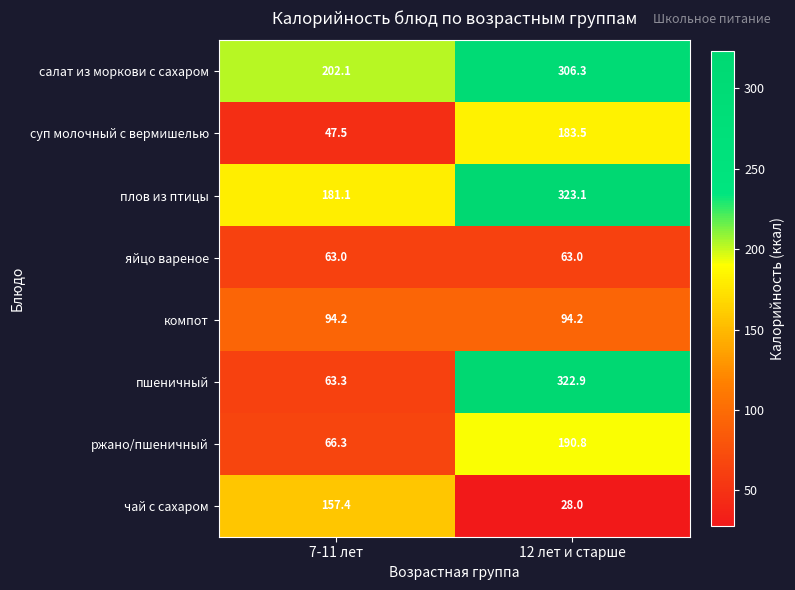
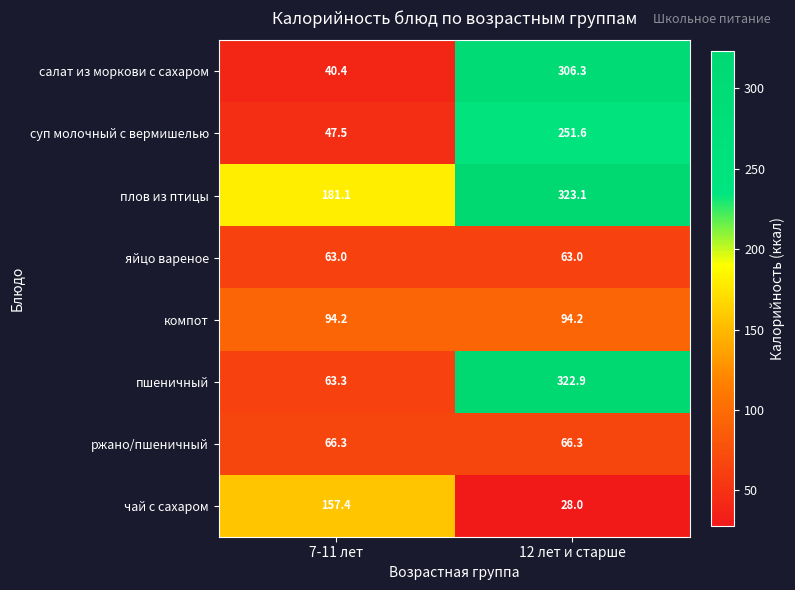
  {
    "салат из моркови с сахаром": {
-     "7-11 лет": 202.1,
+     "7-11 лет": 40.4,
      "12 лет и старше": 306.3
    },
    "суп молочный с вермишелью": {
      "7-11 лет": 47.5,
-     "12 лет и старше": 183.5
+     "12 лет и старше": 251.6
    },
    "плов из птицы": {
      "7-11 лет": 181.1,
      "12 лет и старше": 323.1
    },
    "яйцо вареное": {
      "7-11 лет": 63.0,
      "12 лет и старше": 63.0
    },
    "компот": {
      "7-11 лет": 94.2,
      "12 лет и старше": 94.2
    },
    "пшеничный": {
      "7-11 лет": 63.3,
      "12 лет и старше": 322.9
    },
    "ржано/пшеничный": {
      "7-11 лет": 66.3,
-     "12 лет и старше": 190.8
+     "12 лет и старше": 66.3
    },
    "чай с сахаром": {
      "7-11 лет": 157.4,
      "12 лет и старше": 28.0
    }
  }
